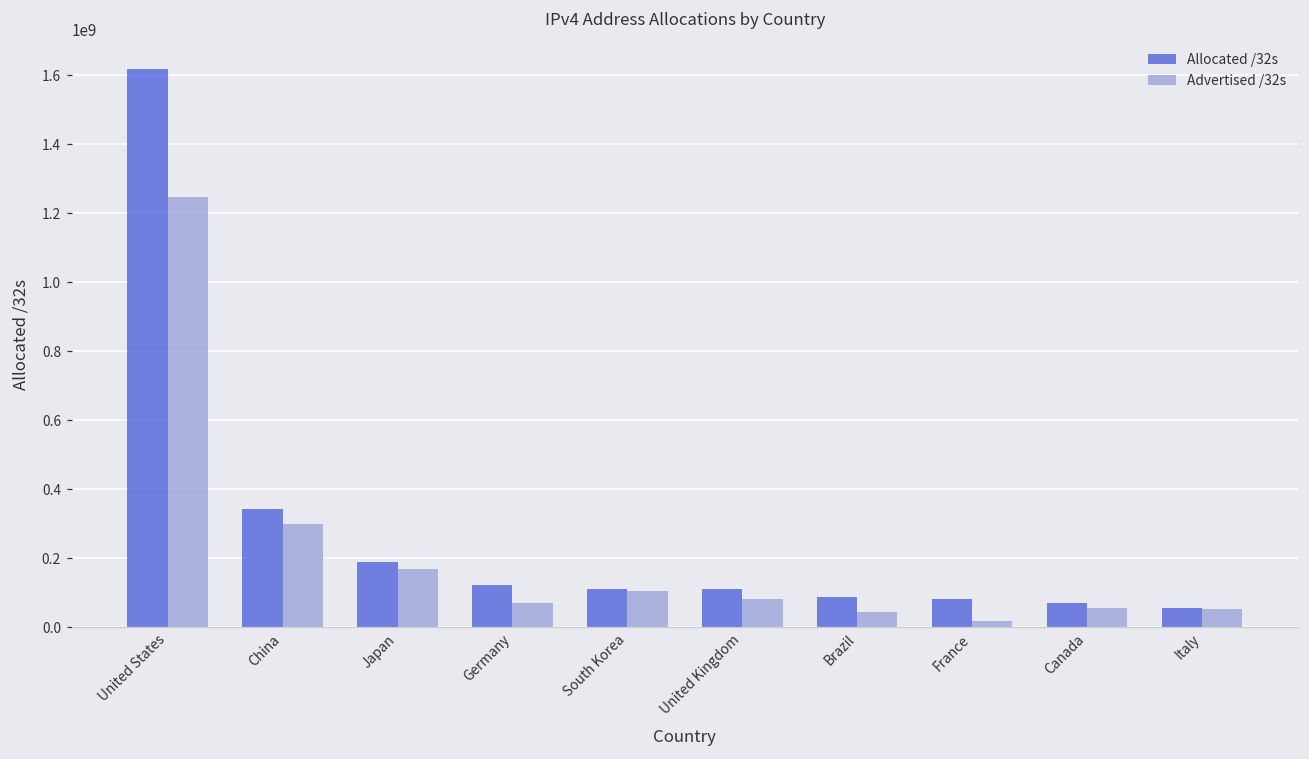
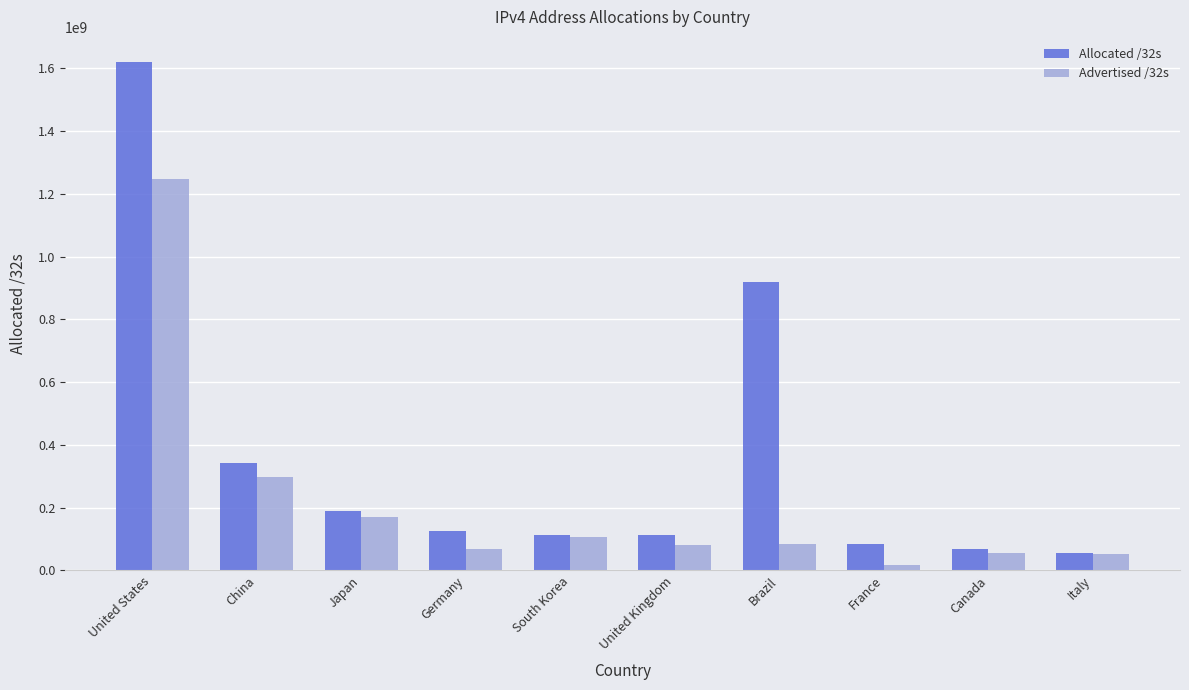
  {
    "Allocated /32s": {
      "United States": 1620000000,
      "China": 340000000,
      "Japan": 190000000,
      "Germany": 120000000,
      "South Korea": 110000000,
      "United Kingdom": 110000000,
-     "Brazil": 90000000,
+     "Brazil": 920000000,
      "France": 80000000,
      "Canada": 70000000,
      "Italy": 60000000
    },
    "Advertised /32s": {
      "United States": 1250000000,
      "China": 300000000,
      "Japan": 170000000,
      "Germany": 70000000,
      "South Korea": 110000000,
      "United Kingdom": 80000000,
-     "Brazil": 50000000,
+     "Brazil": 90000000,
      "France": 20000000,
      "Canada": 50000000,
      "Italy": 50000000
    }
  }
